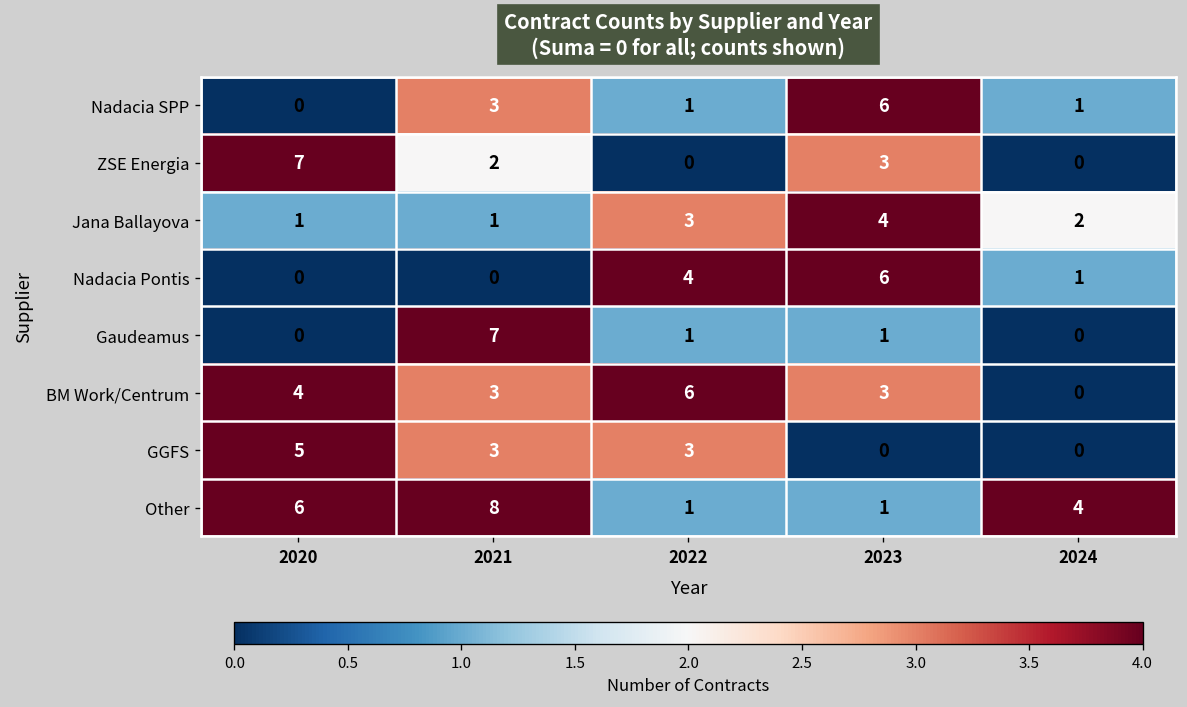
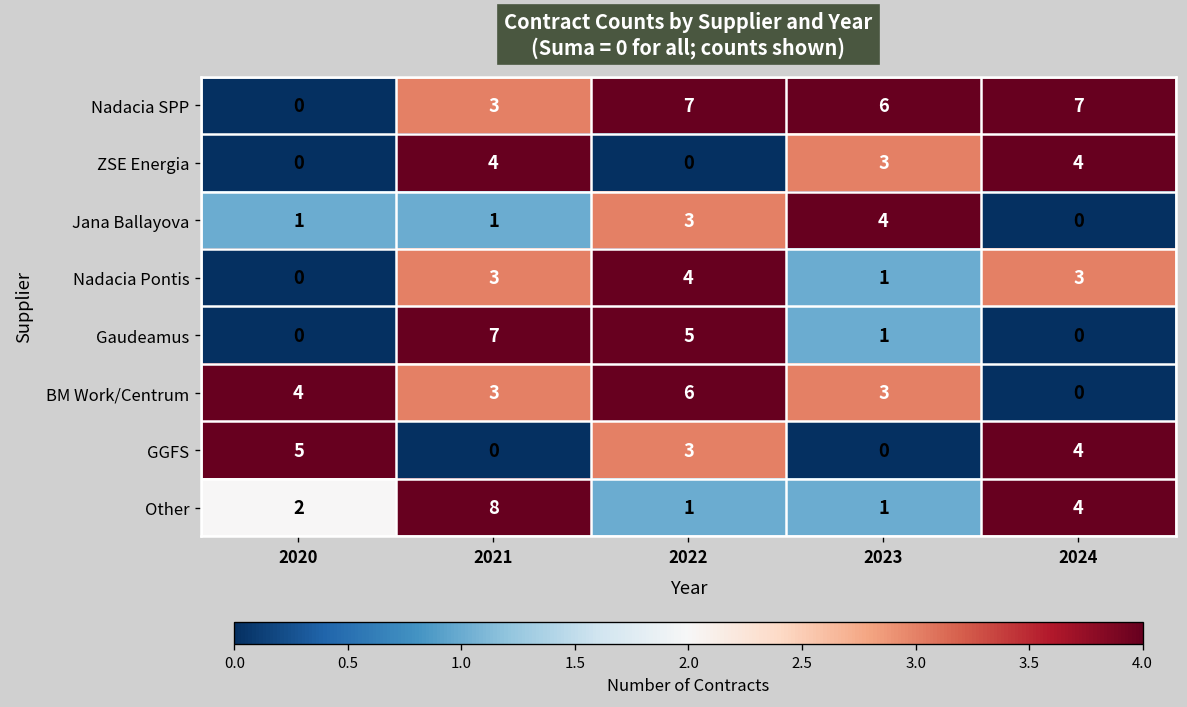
  {
    "Nadacia SPP": {
      "2020": 0,
      "2021": 3,
-     "2022": 1,
+     "2022": 7,
      "2023": 6,
-     "2024": 1
+     "2024": 7
    },
    "ZSE Energia": {
-     "2020": 7,
-     "2021": 2,
+     "2020": 0,
+     "2021": 4,
      "2022": 0,
      "2023": 3,
-     "2024": 0
+     "2024": 4
    },
    "Jana Ballayova": {
      "2020": 1,
      "2021": 1,
      "2022": 3,
      "2023": 4,
-     "2024": 2
+     "2024": 0
    },
    "Nadacia Pontis": {
      "2020": 0,
-     "2021": 0,
+     "2021": 3,
      "2022": 4,
-     "2023": 6,
-     "2024": 1
+     "2023": 1,
+     "2024": 3
    },
    "Gaudeamus": {
      "2020": 0,
      "2021": 7,
-     "2022": 1,
+     "2022": 5,
      "2023": 1,
      "2024": 0
    },
    "BM Work/Centrum": {
      "2020": 4,
      "2021": 3,
      "2022": 6,
      "2023": 3,
      "2024": 0
    },
    "GGFS": {
      "2020": 5,
-     "2021": 3,
+     "2021": 0,
      "2022": 3,
      "2023": 0,
-     "2024": 0
+     "2024": 4
    },
    "Other": {
-     "2020": 6,
+     "2020": 2,
      "2021": 8,
      "2022": 1,
      "2023": 1,
      "2024": 4
    }
  }
